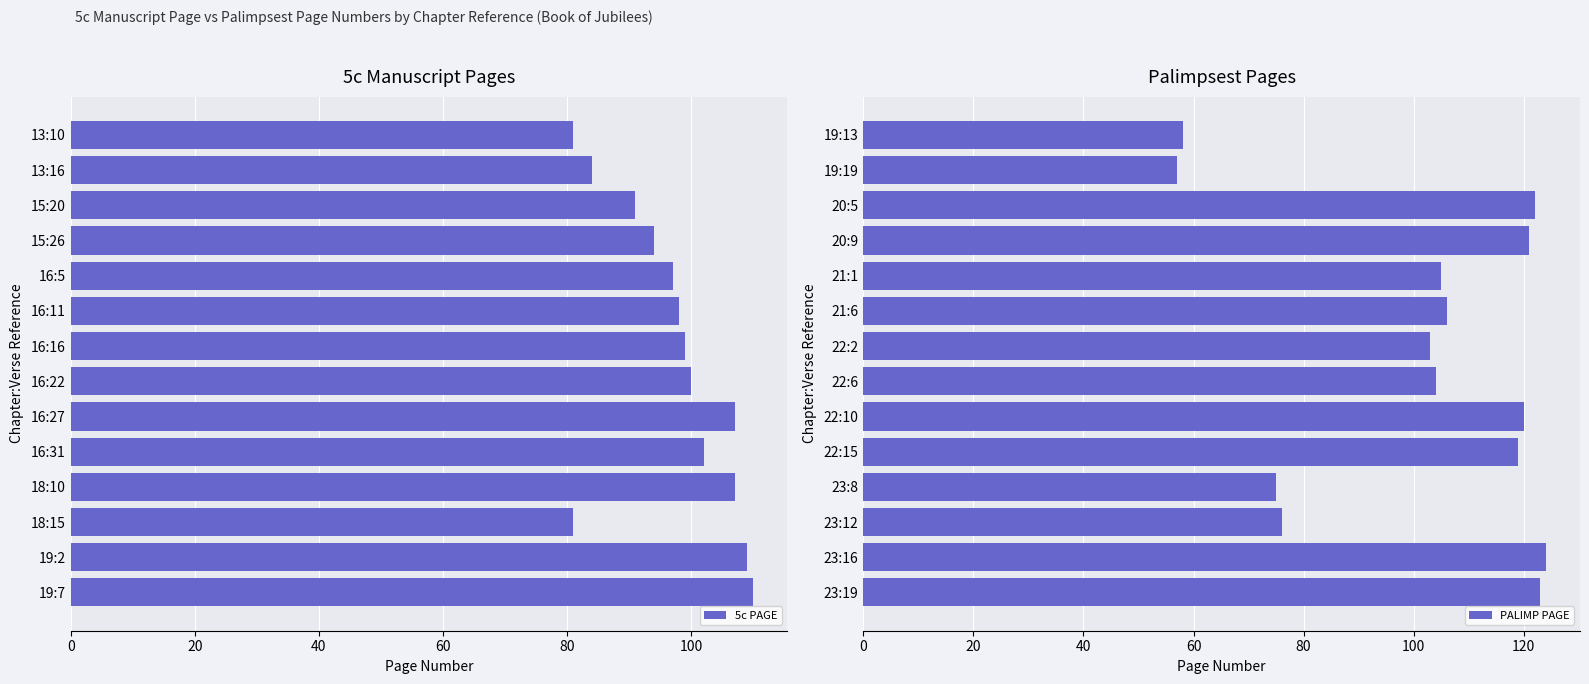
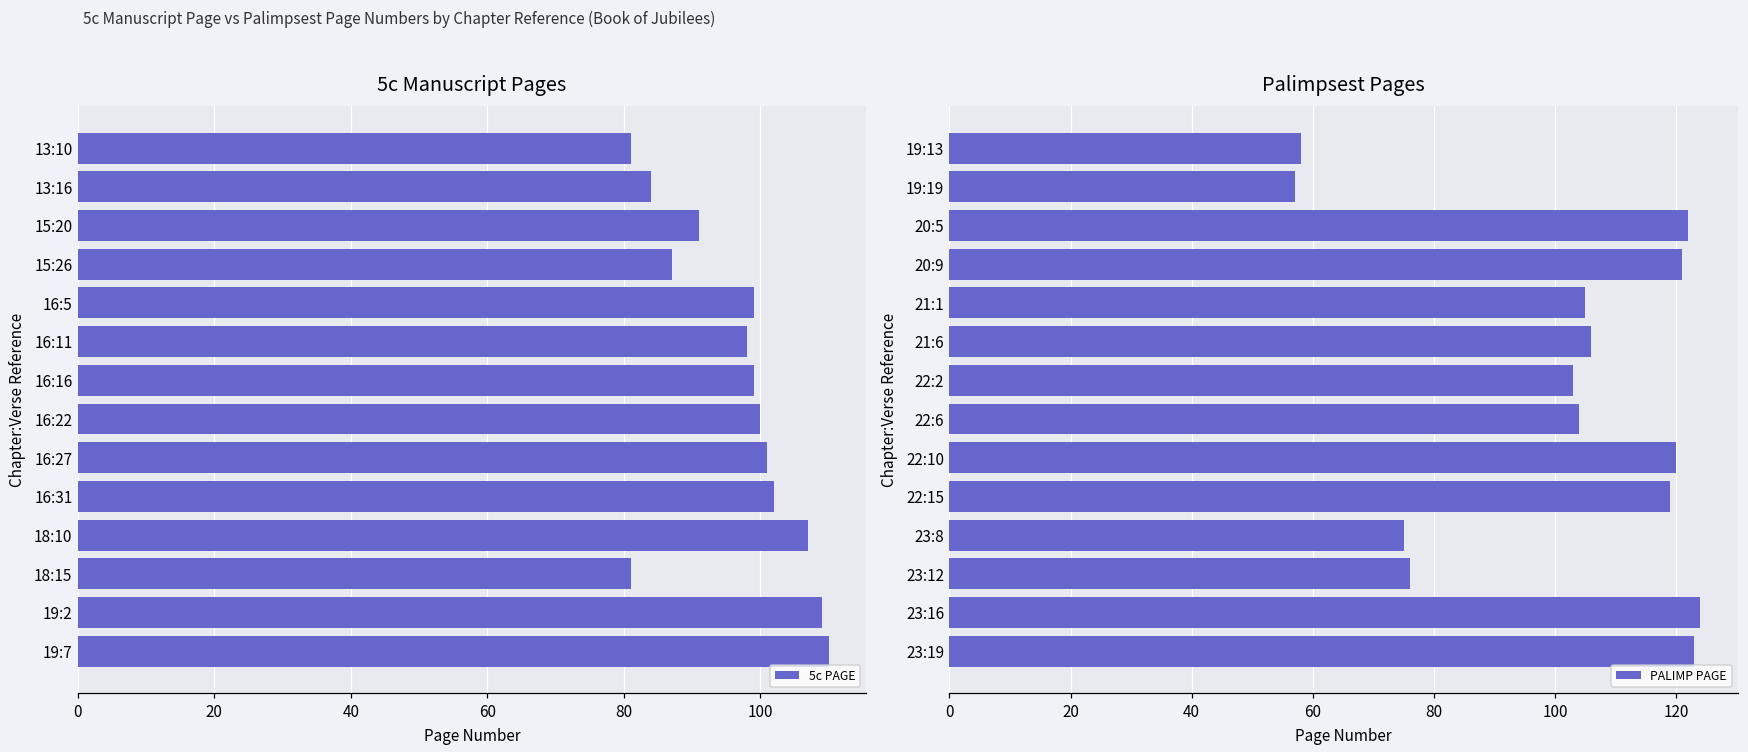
  {
    "5c Manuscript Pages": {
      "13:10": 81,
      "13:16": 84,
      "15:20": 91,
-     "15:26": 94,
-     "16:5": 97,
+     "15:26": 87,
+     "16:5": 99,
      "16:11": 98,
      "16:16": 99,
      "16:22": 100,
-     "16:27": 107,
+     "16:27": 101,
      "16:31": 102,
      "18:10": 107,
      "18:15": 81,
      "19:2": 109,
      "19:7": 110
    },
    "Palimpsest Pages": {
      "19:13": 58,
      "19:19": 57,
      "20:5": 122,
      "20:9": 121,
      "21:1": 105,
      "21:6": 106,
      "22:2": 103,
      "22:6": 104,
      "22:10": 120,
      "22:15": 119,
      "23:8": 75,
      "23:12": 76,
      "23:16": 124,
      "23:19": 123
    }
  }
